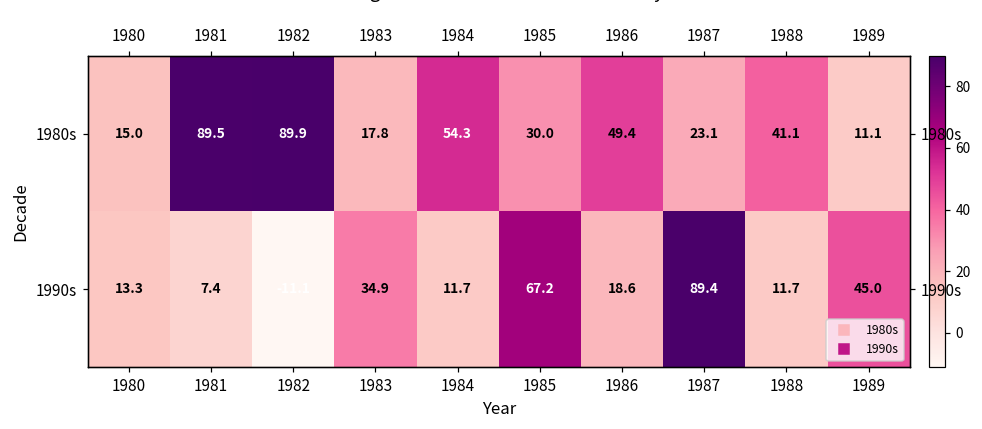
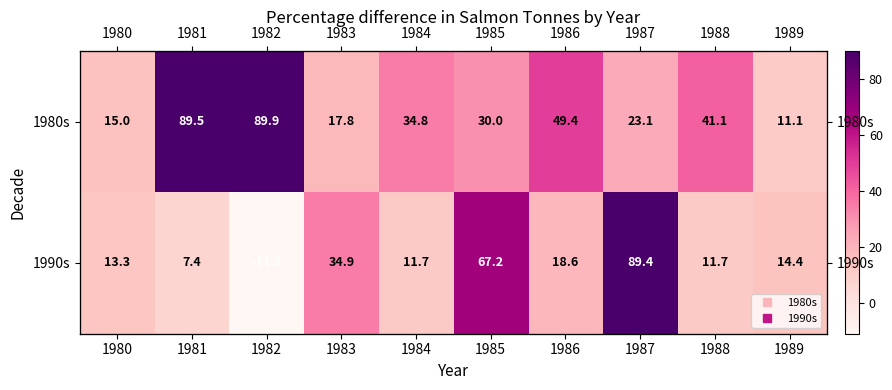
  {
    "1980s": {
      "1980": 15.0,
      "1981": 89.5,
      "1982": 89.9,
      "1983": 17.8,
-     "1984": 54.3,
+     "1984": 34.8,
      "1985": 30.0,
      "1986": 49.4,
      "1987": 23.1,
      "1988": 41.1,
      "1989": 11.1
    },
    "1990s": {
      "1980": 13.3,
      "1981": 7.4,
      "1983": 34.9,
      "1984": 11.7,
      "1985": 67.2,
      "1986": 18.6,
      "1987": 89.4,
      "1988": 11.7,
-     "1989": 45.0
+     "1989": 14.4
    }
  }
